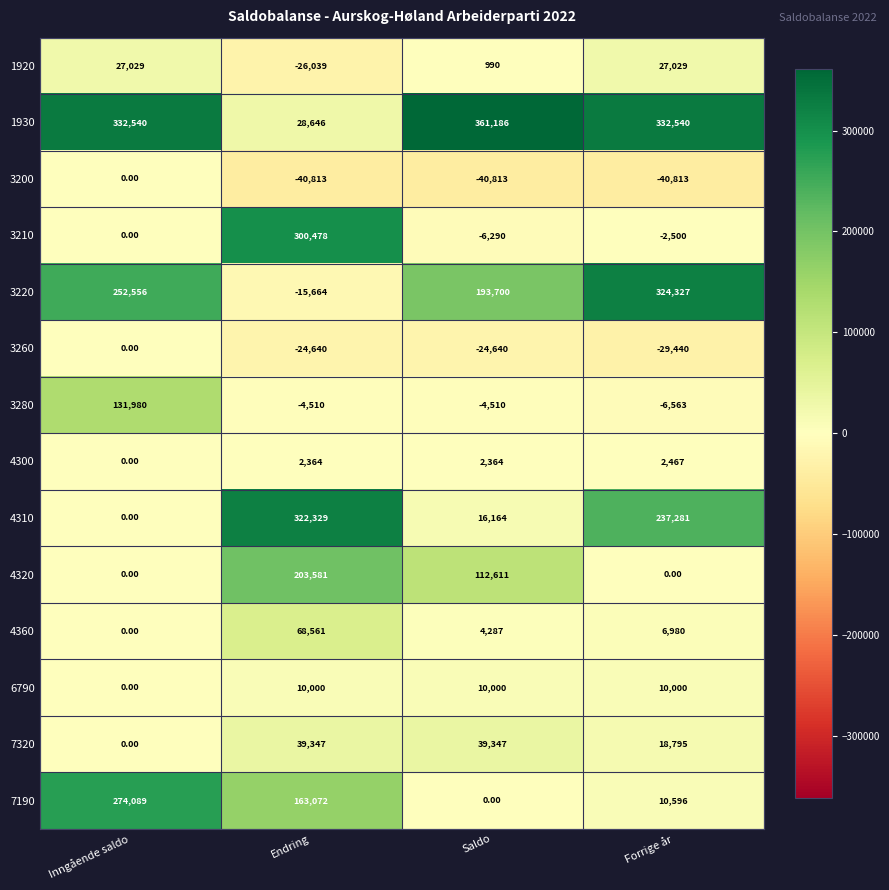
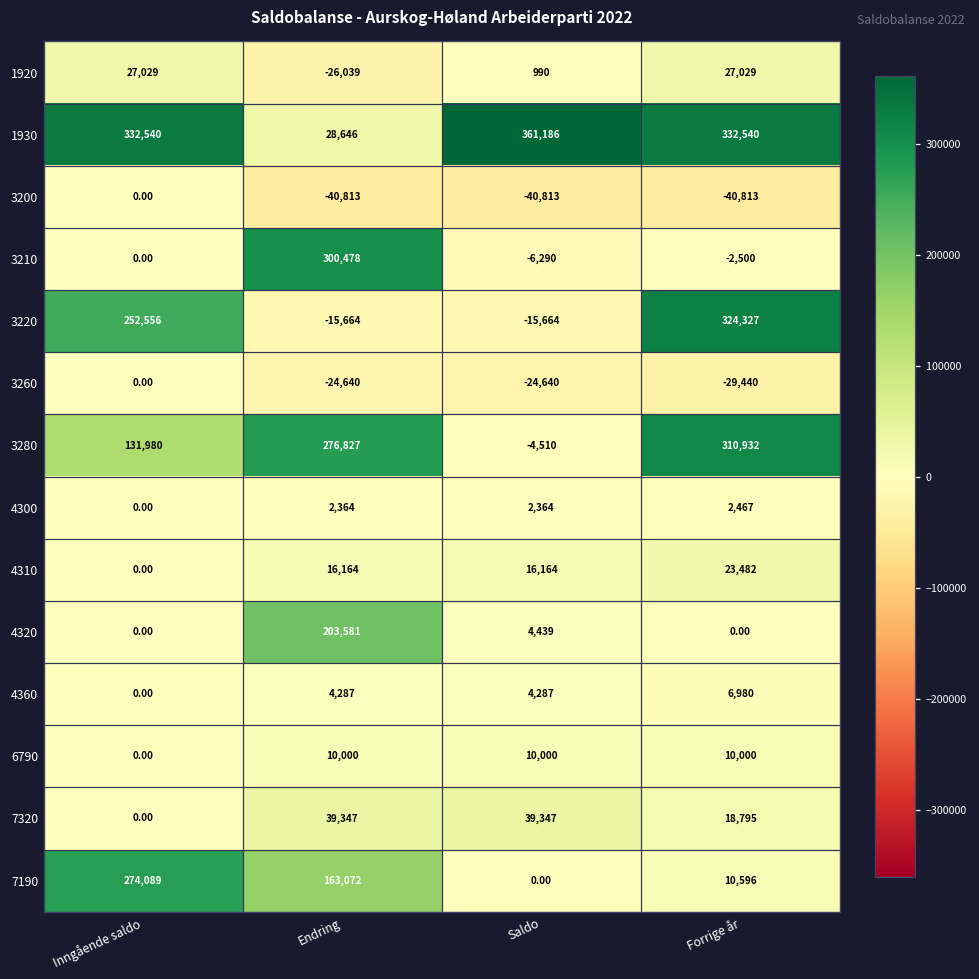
  {
    "1920": {
      "Inngående saldo": "27,029",
      "Endring": "-26,039",
      "Saldo": "990",
      "Forrige år": "27,029"
    },
    "1930": {
      "Inngående saldo": "332,540",
      "Endring": "28,646",
      "Saldo": "361,186",
      "Forrige år": "332,540"
    },
    "3200": {
      "Inngående saldo": "0.00",
      "Endring": "-40,813",
      "Saldo": "-40,813",
      "Forrige år": "-40,813"
    },
    "3210": {
      "Inngående saldo": "0.00",
      "Endring": "300,478",
      "Saldo": "-6,290",
      "Forrige år": "-2,500"
    },
    "3220": {
      "Inngående saldo": "252,556",
      "Endring": "-15,664",
-     "Saldo": "193,700",
+     "Saldo": "-15,664",
      "Forrige år": "324,327"
    },
    "3260": {
      "Inngående saldo": "0.00",
      "Endring": "-24,640",
      "Saldo": "-24,640",
      "Forrige år": "-29,440"
    },
    "3280": {
      "Inngående saldo": "131,980",
-     "Endring": "-4,510",
+     "Endring": "276,827",
      "Saldo": "-4,510",
-     "Forrige år": "-6,563"
+     "Forrige år": "310,932"
    },
    "4300": {
      "Inngående saldo": "0.00",
      "Endring": "2,364",
      "Saldo": "2,364",
      "Forrige år": "2,467"
    },
    "4310": {
      "Inngående saldo": "0.00",
-     "Endring": "322,329",
+     "Endring": "16,164",
      "Saldo": "16,164",
-     "Forrige år": "237,281"
+     "Forrige år": "23,482"
    },
    "4320": {
      "Inngående saldo": "0.00",
      "Endring": "203,581",
-     "Saldo": "112,611",
+     "Saldo": "4,439",
      "Forrige år": "0.00"
    },
    "4360": {
      "Inngående saldo": "0.00",
-     "Endring": "68,561",
+     "Endring": "4,287",
      "Saldo": "4,287",
      "Forrige år": "6,980"
    },
    "6790": {
      "Inngående saldo": "0.00",
      "Endring": "10,000",
      "Saldo": "10,000",
      "Forrige år": "10,000"
    },
    "7320": {
      "Inngående saldo": "0.00",
      "Endring": "39,347",
      "Saldo": "39,347",
      "Forrige år": "18,795"
    },
    "7190": {
      "Inngående saldo": "274,089",
      "Endring": "163,072",
      "Saldo": "0.00",
      "Forrige år": "10,596"
    }
  }
